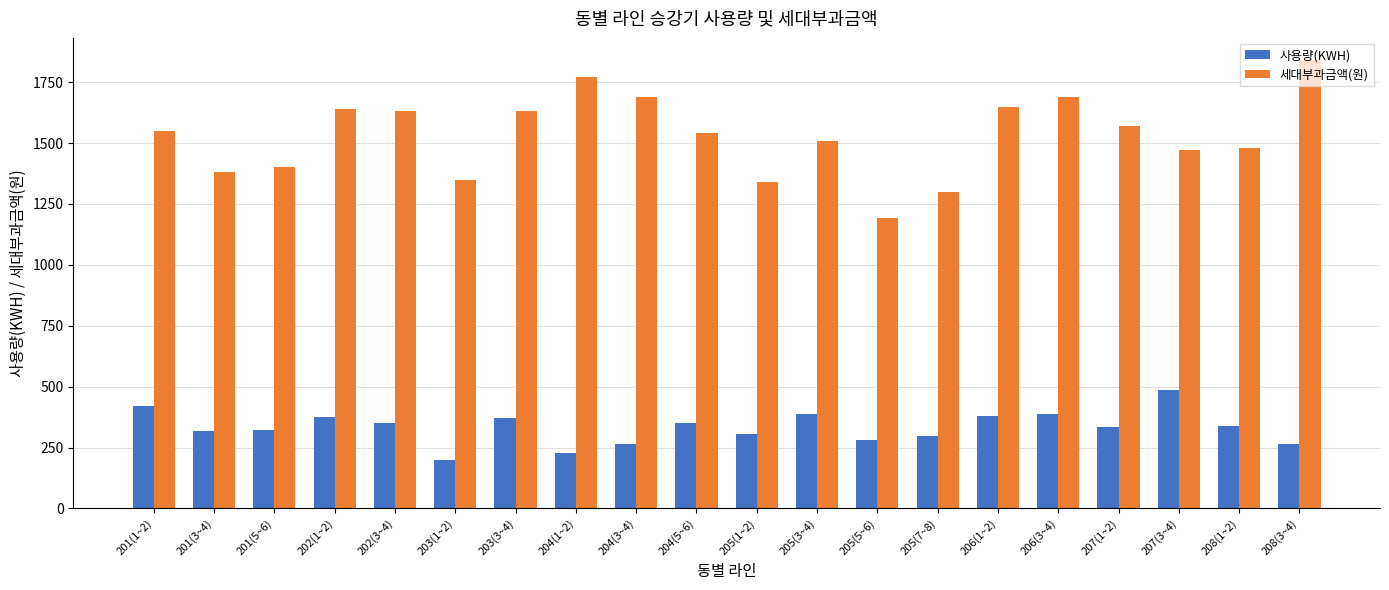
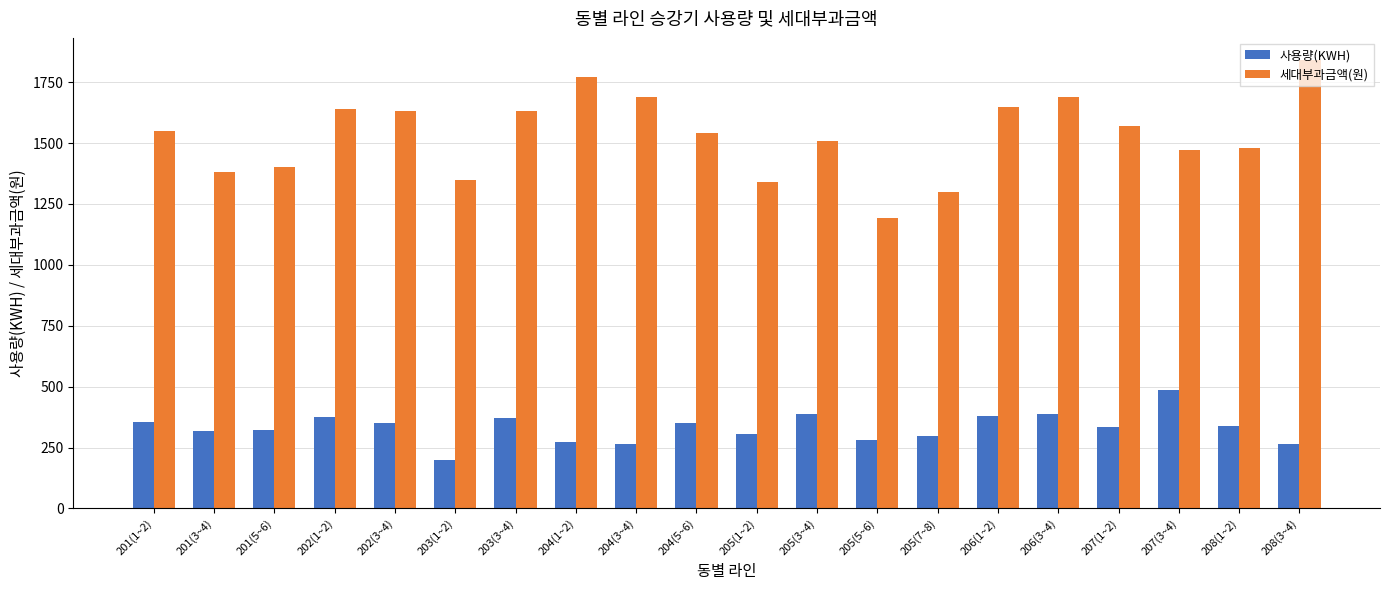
  {
    "사용량(KWH)": {
-     "201(1~2)": 420,
+     "201(1~2)": 360,
      "201(3~4)": 320,
      "201(5~6)": 320,
      "202(1~2)": 370,
      "202(3~4)": 350,
      "203(1~2)": 200,
      "203(3~4)": 370,
-     "204(1~2)": 230,
+     "204(1~2)": 270,
      "204(3~4)": 270,
      "204(5~6)": 350,
      "205(1~2)": 310,
      "205(3~4)": 390,
      "205(5~6)": 280,
      "205(7~8)": 300,
      "206(1~2)": 380,
      "206(3~4)": 390,
      "207(1~2)": 340,
      "207(3~4)": 490,
      "208(1~2)": 340,
      "208(3~4)": 260
    },
    "세대부과금액(원)": {
      "201(1~2)": 1550,
      "201(3~4)": 1380,
      "201(5~6)": 1400,
      "202(1~2)": 1640,
      "202(3~4)": 1630,
      "203(1~2)": 1350,
      "203(3~4)": 1630,
      "204(1~2)": 1770,
      "204(3~4)": 1690,
      "204(5~6)": 1540,
      "205(1~2)": 1340,
      "205(3~4)": 1510,
      "205(5~6)": 1190,
      "205(7~8)": 1300,
      "206(1~2)": 1650,
      "206(3~4)": 1690,
      "207(1~2)": 1570,
      "207(3~4)": 1470,
      "208(1~2)": 1480
    }
  }
